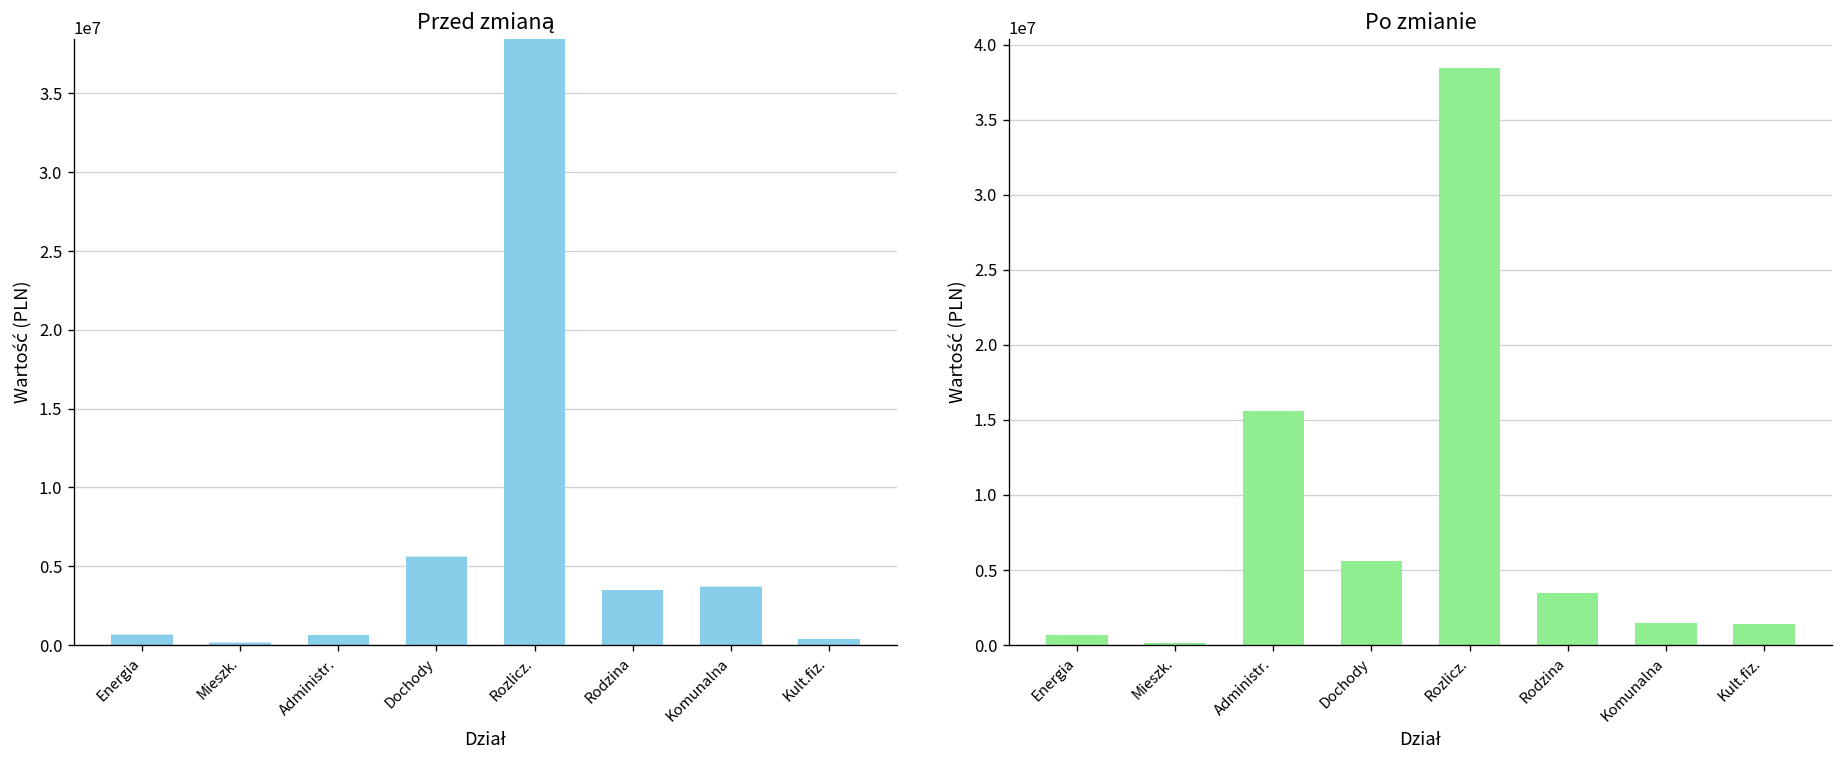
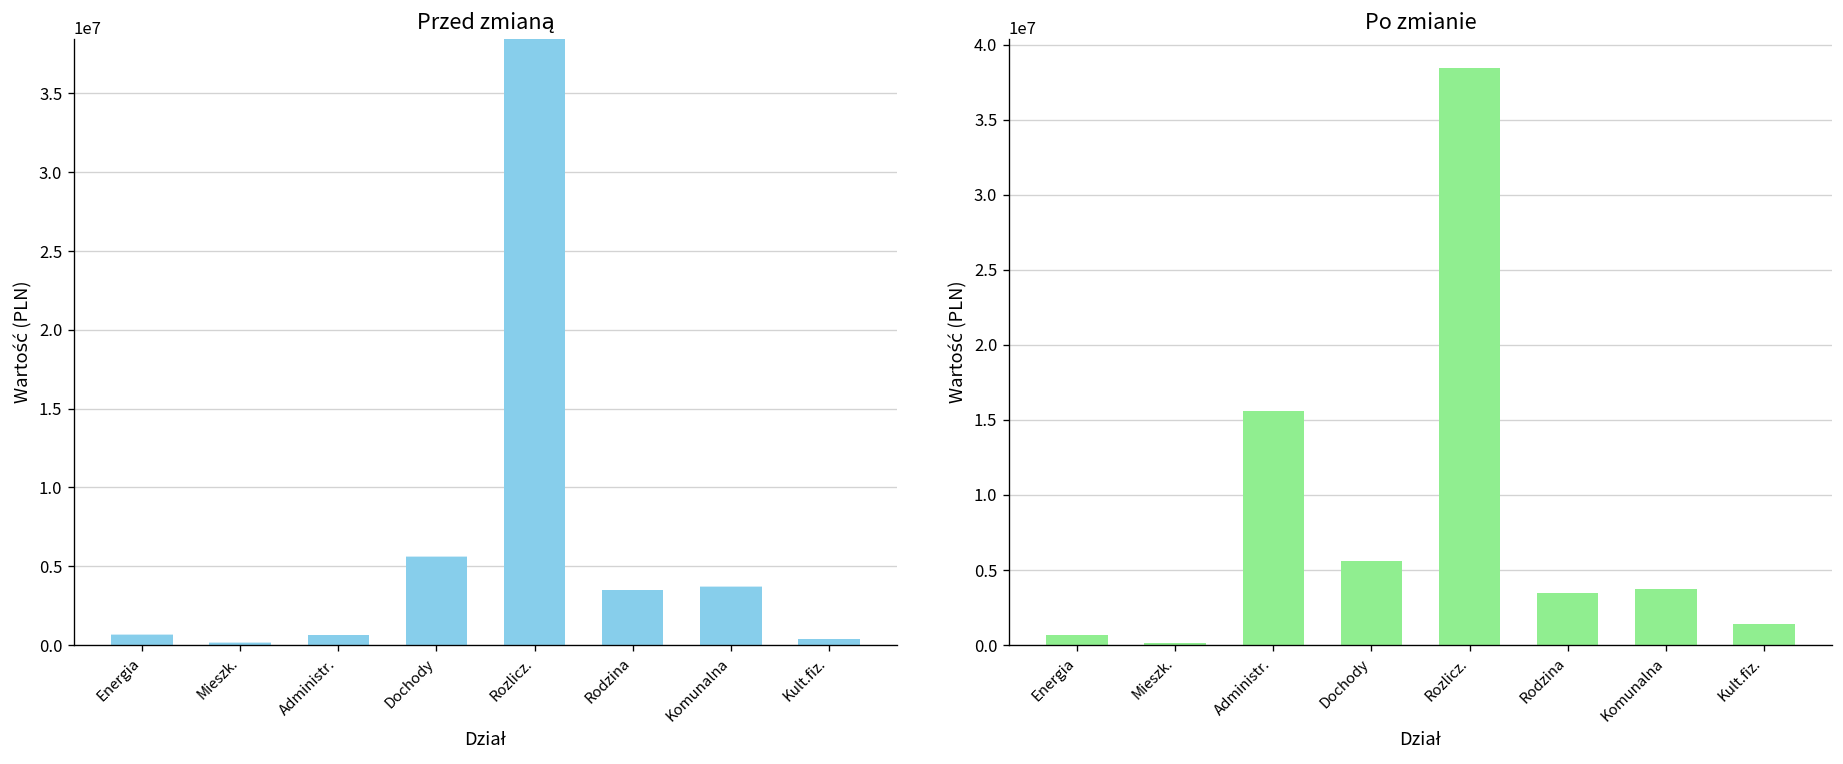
  {
    "Po zmianie": {
      "Energia": 700000,
      "Administr.": 15600000,
      "Dochody": 5600000,
      "Rozlicz.": 38500000,
      "Rodzina": 3500000,
-     "Komunalna": 1500000,
+     "Komunalna": 3700000,
      "Kult.fiz.": 1400000
    }
  }
